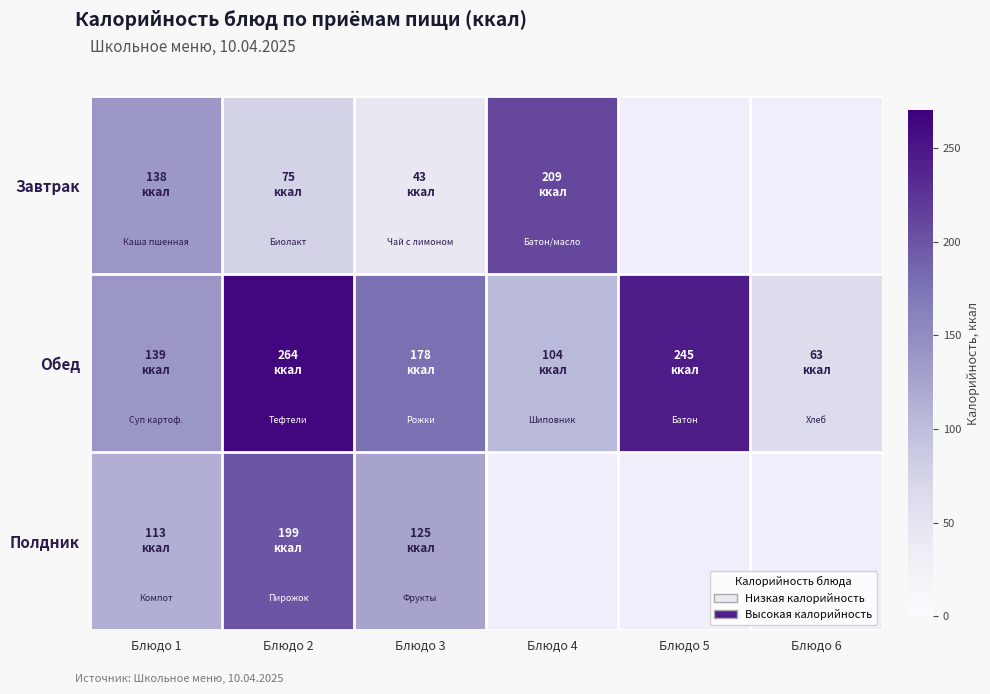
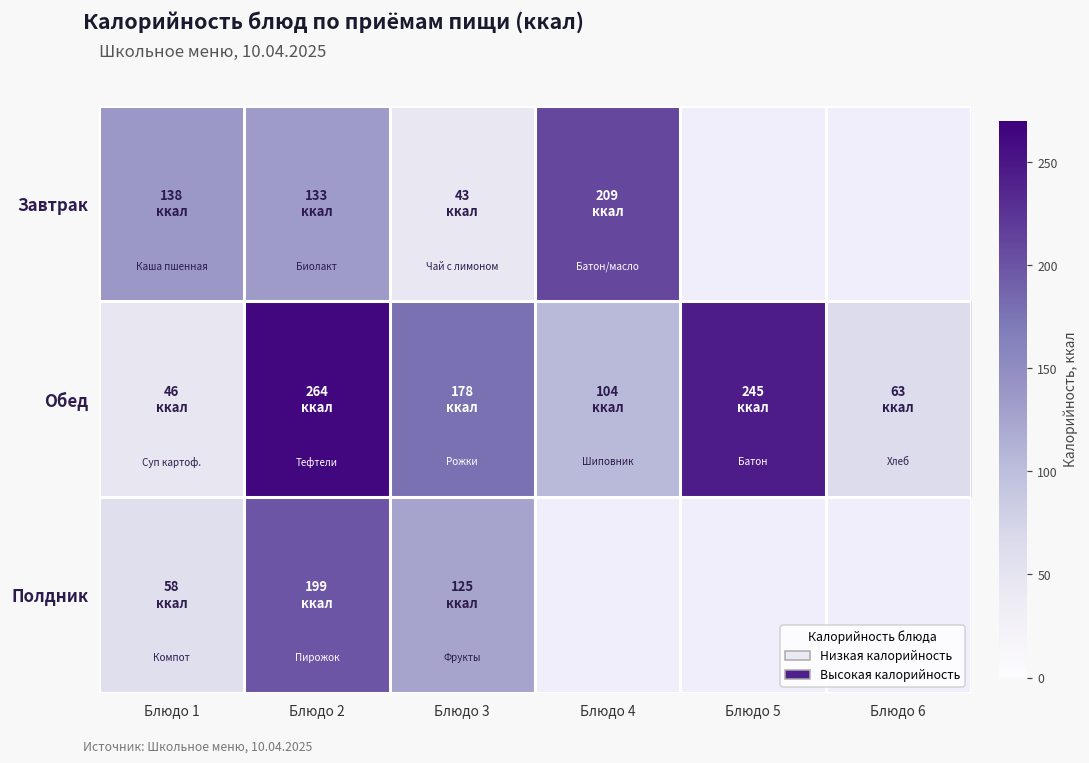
  {
    "Завтрак": {
-     "Блюдо 2": 75
+     "Блюдо 2": 133
    },
    "Обед": {
-     "Блюдо 1": 139
+     "Блюдо 1": 46
    },
    "Полдник": {
-     "Блюдо 1": 113
+     "Блюдо 1": 58
    }
  }
